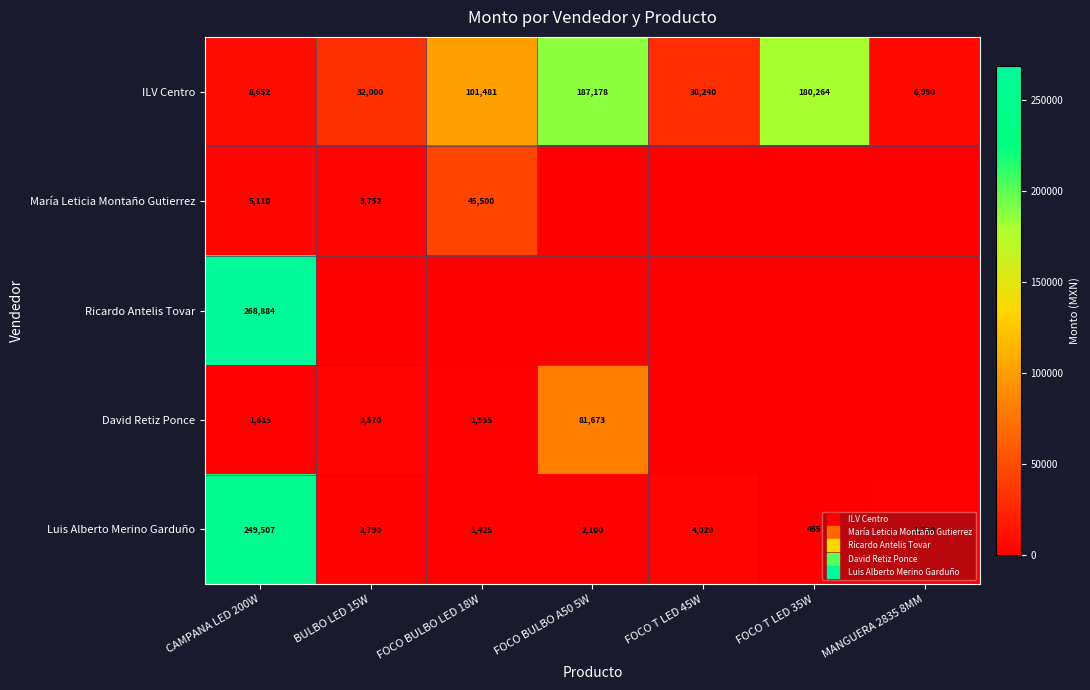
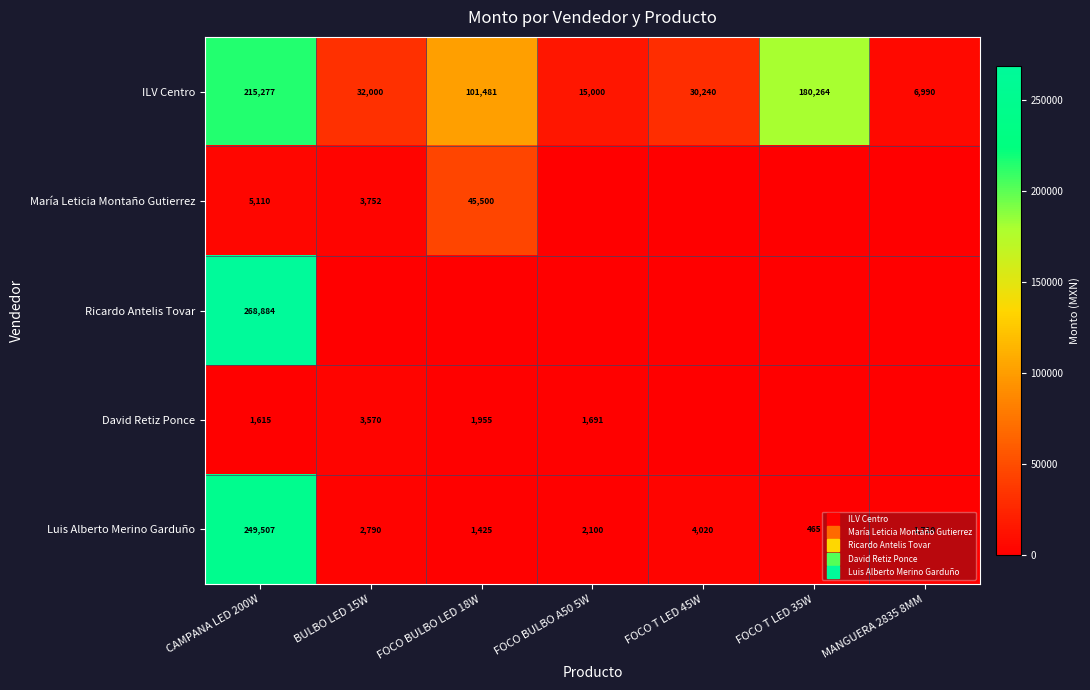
  {
    "ILV Centro": {
-     "CAMPANA LED 200W": "8,652",
+     "CAMPANA LED 200W": "215,277",
      "BULBO LED 15W": "32,000",
      "FOCO BULBO LED 18W": "101,481",
-     "FOCO BULBO A50 5W": "187,178",
+     "FOCO BULBO A50 5W": "15,000",
      "FOCO T LED 45W": "30,240",
      "FOCO T LED 35W": "180,264",
      "MANGUERA 2835 8MM": "6,990"
    },
    "María Leticia Montaño Gutierrez": {
      "CAMPANA LED 200W": "5,110",
      "BULBO LED 15W": "3,752",
      "FOCO BULBO LED 18W": "45,500"
    },
    "Ricardo Antelis Tovar": {
      "CAMPANA LED 200W": "268,884"
    },
    "David Retiz Ponce": {
      "CAMPANA LED 200W": "1,615",
      "BULBO LED 15W": "3,570",
      "FOCO BULBO LED 18W": "1,955",
-     "FOCO BULBO A50 5W": "81,673"
+     "FOCO BULBO A50 5W": "1,691"
    },
    "Luis Alberto Merino Garduño": {
      "CAMPANA LED 200W": "249,507",
      "BULBO LED 15W": "2,790",
      "FOCO BULBO LED 18W": "1,425",
      "FOCO BULBO A50 5W": "2,100",
      "FOCO T LED 45W": "4,020",
      "FOCO T LED 35W": "465"
    }
  }
